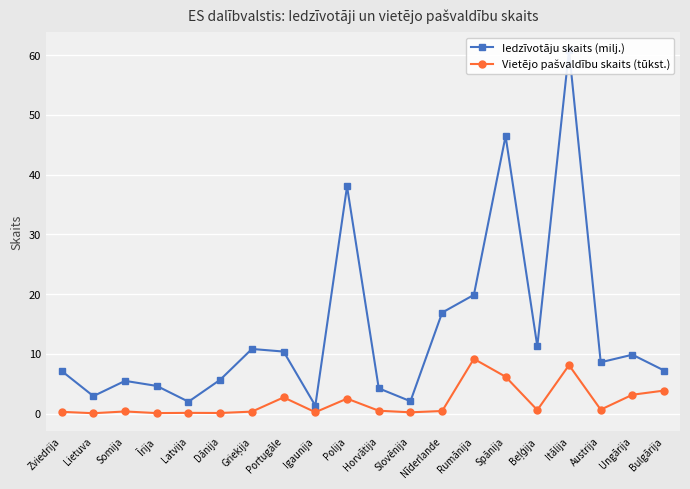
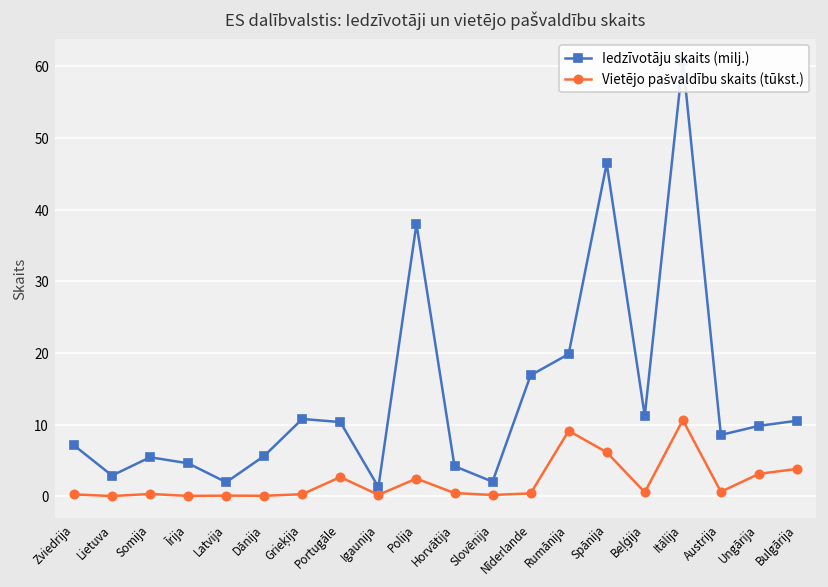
  {
    "Iedzīvotāju skaits (milj.)": {
      "Zviedrija": 7,
      "Lietuva": 3,
      "Somija": 5,
      "Īrija": 5,
      "Latvija": 2,
      "Dānija": 6,
      "Grieķija": 11,
      "Portugāle": 10,
      "Igaunija": 1,
      "Polija": 38,
      "Horvātija": 4,
      "Slovēnija": 2,
      "Nīderlande": 17,
      "Rumānija": 20,
      "Spānija": 46,
      "Beļģija": 11,
      "Austrija": 9,
      "Ungārija": 10,
-     "Bulgārija": 7
+     "Bulgārija": 11
    },
    "Vietējo pašvaldību skaits (tūkst.)": {
      "Zviedrija": 0,
      "Lietuva": 0,
      "Somija": 0,
      "Īrija": 0,
      "Latvija": 0,
      "Dānija": 0,
      "Grieķija": 0,
      "Portugāle": 3,
      "Igaunija": 0,
      "Polija": 3,
      "Horvātija": 0,
      "Slovēnija": 0,
      "Nīderlande": 0,
      "Rumānija": 9,
      "Spānija": 6,
      "Beļģija": 1,
-     "Itālija": 8,
+     "Itālija": 11,
      "Austrija": 1,
      "Ungārija": 3,
      "Bulgārija": 4
    }
  }
